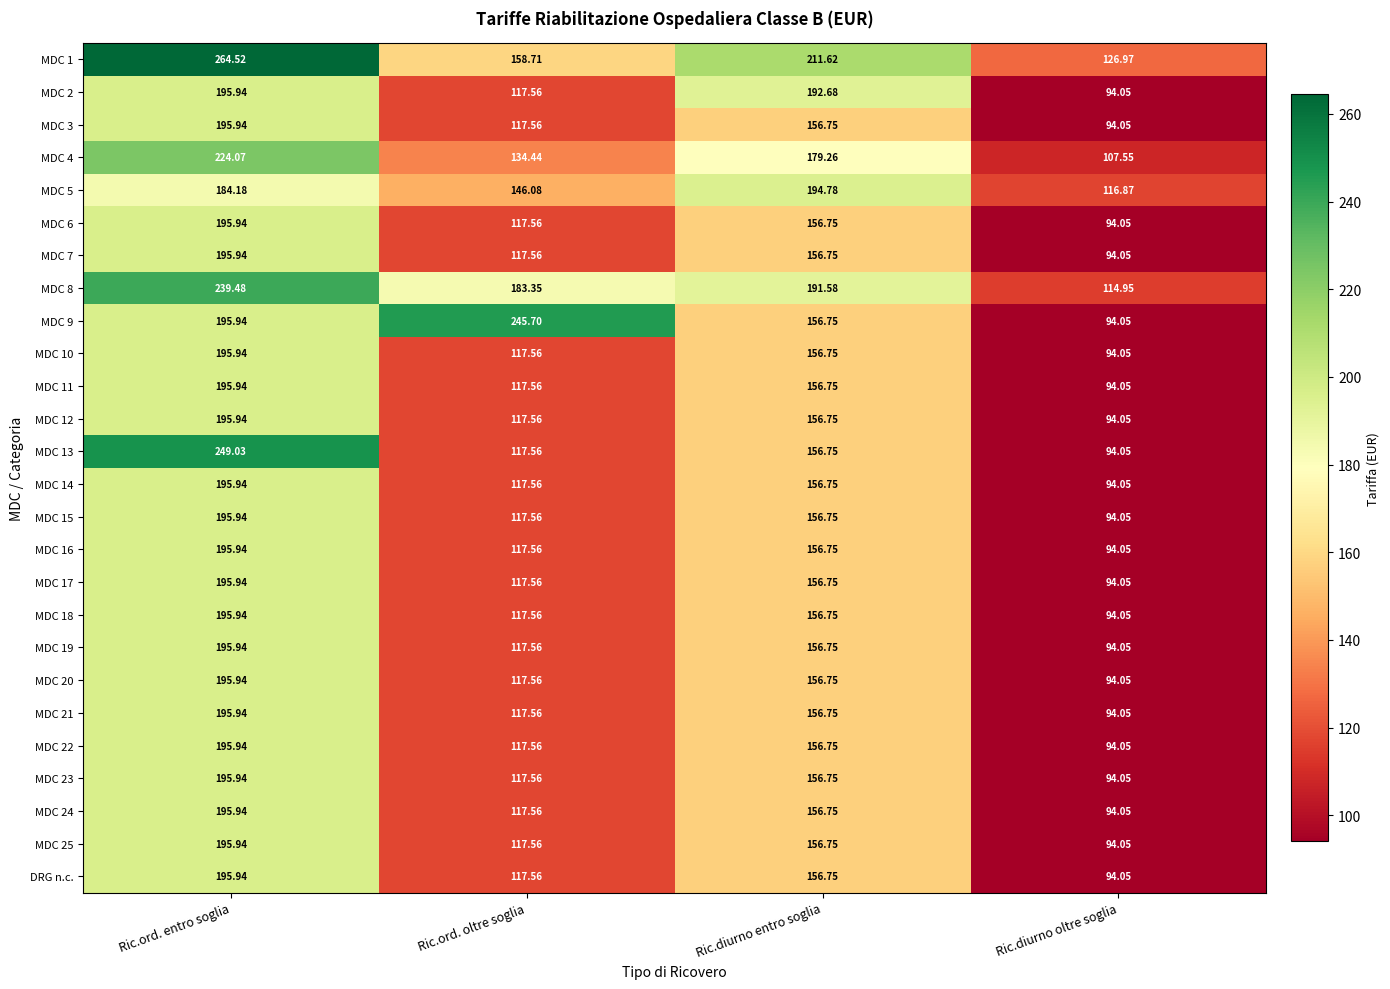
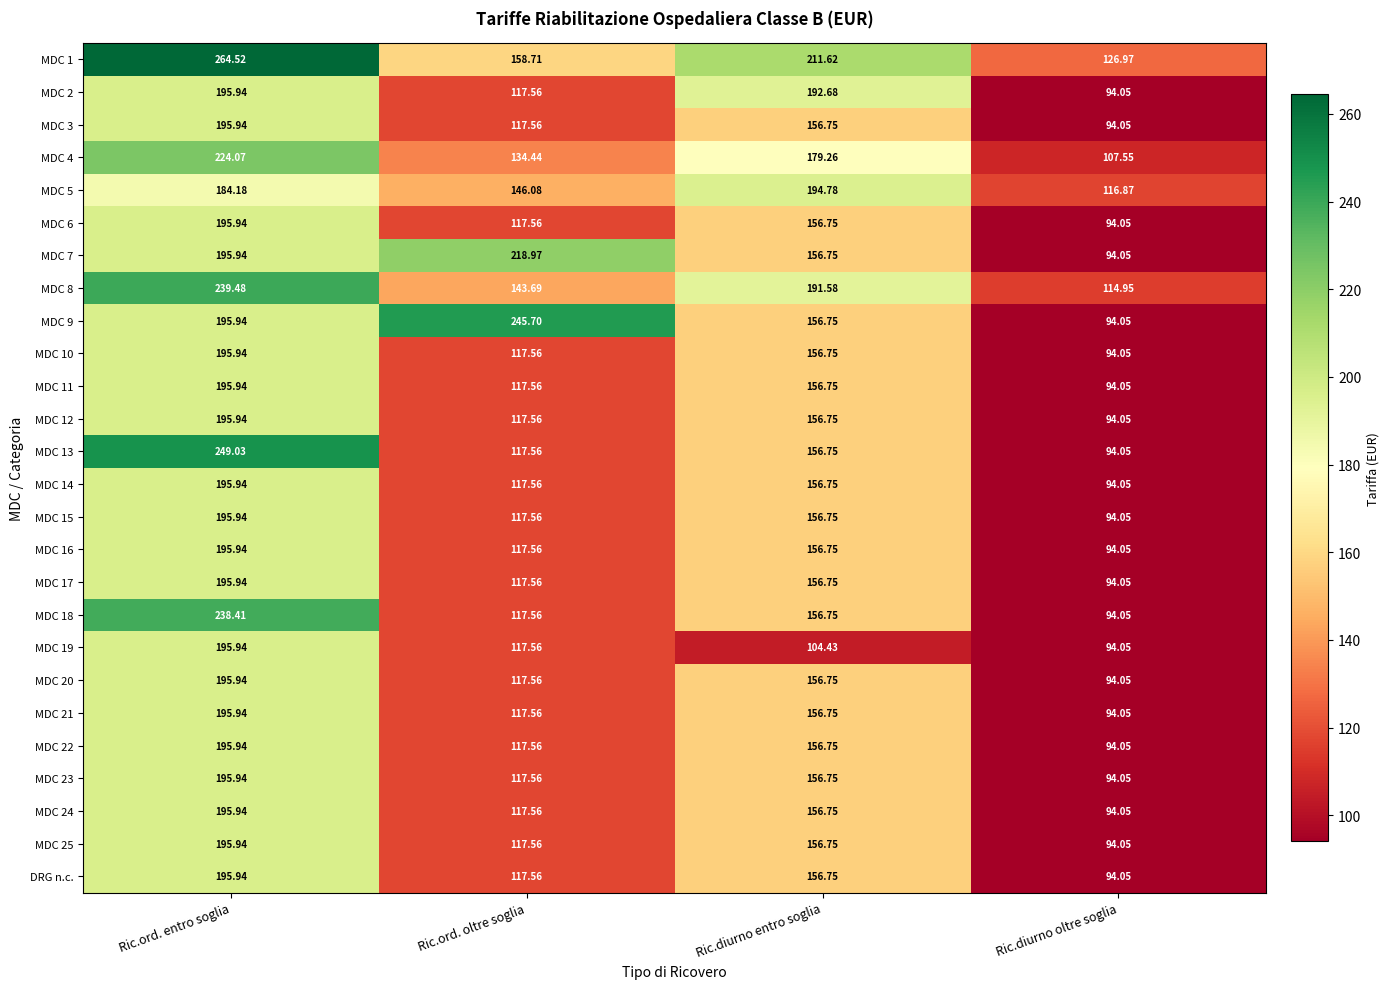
  {
    "MDC 1": {
      "Ric.ord. entro soglia": 264.52,
      "Ric.ord. oltre soglia": 158.71,
      "Ric.diurno entro soglia": 211.62,
      "Ric.diurno oltre soglia": 126.97
    },
    "MDC 2": {
      "Ric.ord. entro soglia": 195.94,
      "Ric.ord. oltre soglia": 117.56,
      "Ric.diurno entro soglia": 192.68,
      "Ric.diurno oltre soglia": 94.05
    },
    "MDC 3": {
      "Ric.ord. entro soglia": 195.94,
      "Ric.ord. oltre soglia": 117.56,
      "Ric.diurno entro soglia": 156.75,
      "Ric.diurno oltre soglia": 94.05
    },
    "MDC 4": {
      "Ric.ord. entro soglia": 224.07,
      "Ric.ord. oltre soglia": 134.44,
      "Ric.diurno entro soglia": 179.26,
      "Ric.diurno oltre soglia": 107.55
    },
    "MDC 5": {
      "Ric.ord. entro soglia": 184.18,
      "Ric.ord. oltre soglia": 146.08,
      "Ric.diurno entro soglia": 194.78,
      "Ric.diurno oltre soglia": 116.87
    },
    "MDC 6": {
      "Ric.ord. entro soglia": 195.94,
      "Ric.ord. oltre soglia": 117.56,
      "Ric.diurno entro soglia": 156.75,
      "Ric.diurno oltre soglia": 94.05
    },
    "MDC 7": {
      "Ric.ord. entro soglia": 195.94,
-     "Ric.ord. oltre soglia": 117.56,
+     "Ric.ord. oltre soglia": 218.97,
      "Ric.diurno entro soglia": 156.75,
      "Ric.diurno oltre soglia": 94.05
    },
    "MDC 8": {
      "Ric.ord. entro soglia": 239.48,
-     "Ric.ord. oltre soglia": 183.35,
+     "Ric.ord. oltre soglia": 143.69,
      "Ric.diurno entro soglia": 191.58,
      "Ric.diurno oltre soglia": 114.95
    },
    "MDC 9": {
      "Ric.ord. entro soglia": 195.94,
      "Ric.ord. oltre soglia": 245.70,
      "Ric.diurno entro soglia": 156.75,
      "Ric.diurno oltre soglia": 94.05
    },
    "MDC 10": {
      "Ric.ord. entro soglia": 195.94,
      "Ric.ord. oltre soglia": 117.56,
      "Ric.diurno entro soglia": 156.75,
      "Ric.diurno oltre soglia": 94.05
    },
    "MDC 11": {
      "Ric.ord. entro soglia": 195.94,
      "Ric.ord. oltre soglia": 117.56,
      "Ric.diurno entro soglia": 156.75,
      "Ric.diurno oltre soglia": 94.05
    },
    "MDC 12": {
      "Ric.ord. entro soglia": 195.94,
      "Ric.ord. oltre soglia": 117.56,
      "Ric.diurno entro soglia": 156.75,
      "Ric.diurno oltre soglia": 94.05
    },
    "MDC 13": {
      "Ric.ord. entro soglia": 249.03,
      "Ric.ord. oltre soglia": 117.56,
      "Ric.diurno entro soglia": 156.75,
      "Ric.diurno oltre soglia": 94.05
    },
    "MDC 14": {
      "Ric.ord. entro soglia": 195.94,
      "Ric.ord. oltre soglia": 117.56,
      "Ric.diurno entro soglia": 156.75,
      "Ric.diurno oltre soglia": 94.05
    },
    "MDC 15": {
      "Ric.ord. entro soglia": 195.94,
      "Ric.ord. oltre soglia": 117.56,
      "Ric.diurno entro soglia": 156.75,
      "Ric.diurno oltre soglia": 94.05
    },
    "MDC 16": {
      "Ric.ord. entro soglia": 195.94,
      "Ric.ord. oltre soglia": 117.56,
      "Ric.diurno entro soglia": 156.75,
      "Ric.diurno oltre soglia": 94.05
    },
    "MDC 17": {
      "Ric.ord. entro soglia": 195.94,
      "Ric.ord. oltre soglia": 117.56,
      "Ric.diurno entro soglia": 156.75,
      "Ric.diurno oltre soglia": 94.05
    },
    "MDC 18": {
-     "Ric.ord. entro soglia": 195.94,
+     "Ric.ord. entro soglia": 238.41,
      "Ric.ord. oltre soglia": 117.56,
      "Ric.diurno entro soglia": 156.75,
      "Ric.diurno oltre soglia": 94.05
    },
    "MDC 19": {
      "Ric.ord. entro soglia": 195.94,
      "Ric.ord. oltre soglia": 117.56,
-     "Ric.diurno entro soglia": 156.75,
+     "Ric.diurno entro soglia": 104.43,
      "Ric.diurno oltre soglia": 94.05
    },
    "MDC 20": {
      "Ric.ord. entro soglia": 195.94,
      "Ric.ord. oltre soglia": 117.56,
      "Ric.diurno entro soglia": 156.75,
      "Ric.diurno oltre soglia": 94.05
    },
    "MDC 21": {
      "Ric.ord. entro soglia": 195.94,
      "Ric.ord. oltre soglia": 117.56,
      "Ric.diurno entro soglia": 156.75,
      "Ric.diurno oltre soglia": 94.05
    },
    "MDC 22": {
      "Ric.ord. entro soglia": 195.94,
      "Ric.ord. oltre soglia": 117.56,
      "Ric.diurno entro soglia": 156.75,
      "Ric.diurno oltre soglia": 94.05
    },
    "MDC 23": {
      "Ric.ord. entro soglia": 195.94,
      "Ric.ord. oltre soglia": 117.56,
      "Ric.diurno entro soglia": 156.75,
      "Ric.diurno oltre soglia": 94.05
    },
    "MDC 24": {
      "Ric.ord. entro soglia": 195.94,
      "Ric.ord. oltre soglia": 117.56,
      "Ric.diurno entro soglia": 156.75,
      "Ric.diurno oltre soglia": 94.05
    },
    "MDC 25": {
      "Ric.ord. entro soglia": 195.94,
      "Ric.ord. oltre soglia": 117.56,
      "Ric.diurno entro soglia": 156.75,
      "Ric.diurno oltre soglia": 94.05
    },
    "DRG n.c.": {
      "Ric.ord. entro soglia": 195.94,
      "Ric.ord. oltre soglia": 117.56,
      "Ric.diurno entro soglia": 156.75,
      "Ric.diurno oltre soglia": 94.05
    }
  }
